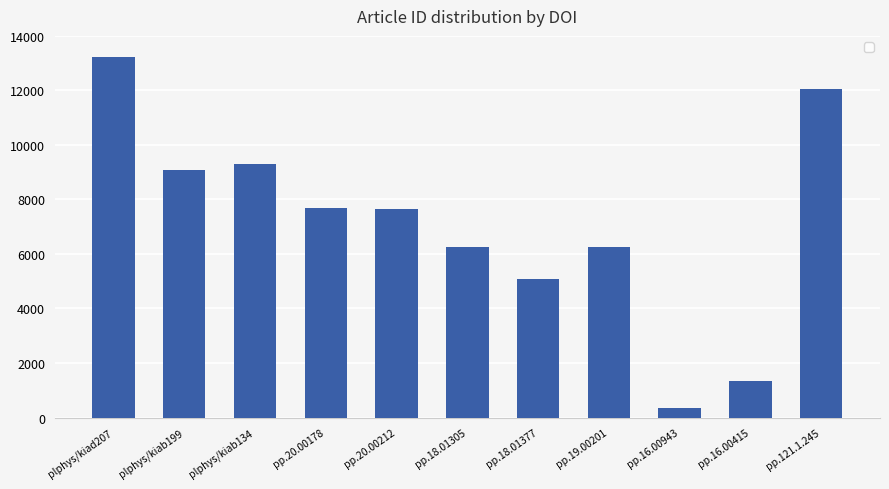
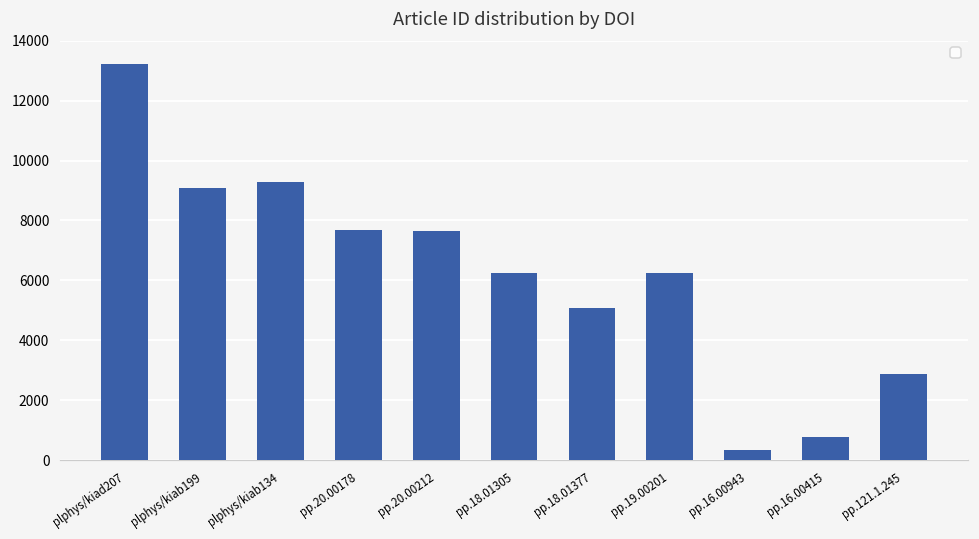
  {
    "plphys/kiad207": 13200,
    "plphys/kiab199": 9100,
    "plphys/kiab134": 9300,
    "pp.20.00178": 7700,
    "pp.20.00212": 7600,
    "pp.18.01305": 6300,
    "pp.18.01377": 5100,
    "pp.19.00201": 6300,
    "pp.16.00943": 300,
-   "pp.16.00415": 1300,
-   "pp.121.1.245": 12100
+   "pp.16.00415": 800,
+   "pp.121.1.245": 2900
  }
